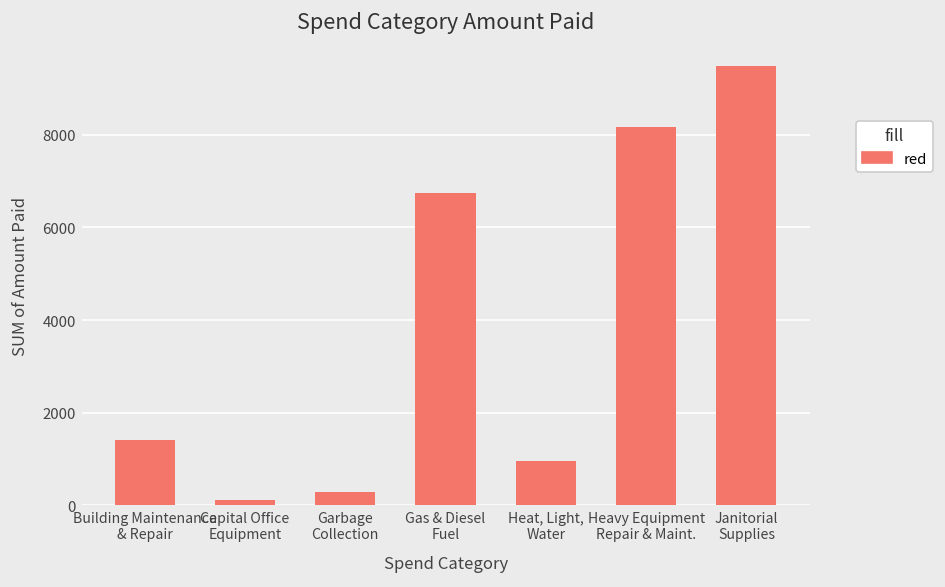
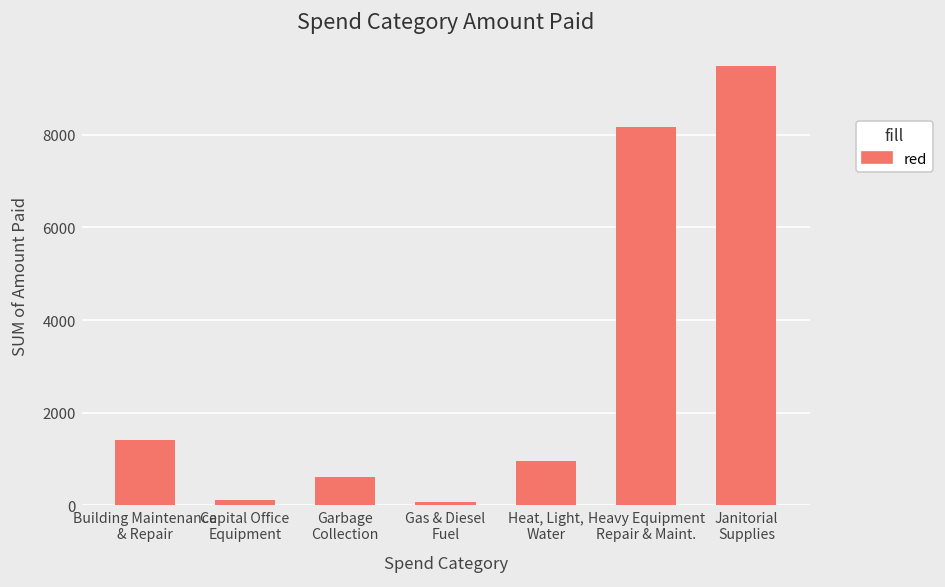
  {
    "Building Maintenance & Repair": 1400,
-   "Garbage Collection": 300,
-   "Gas & Diesel Fuel": 6700,
+   "Garbage Collection": 600,
+   "Gas & Diesel Fuel": 100,
    "Heat, Light, Water": 1000,
    "Heavy Equipment Repair & Maint.": 8200,
    "Janitorial Supplies": 9500
  }
